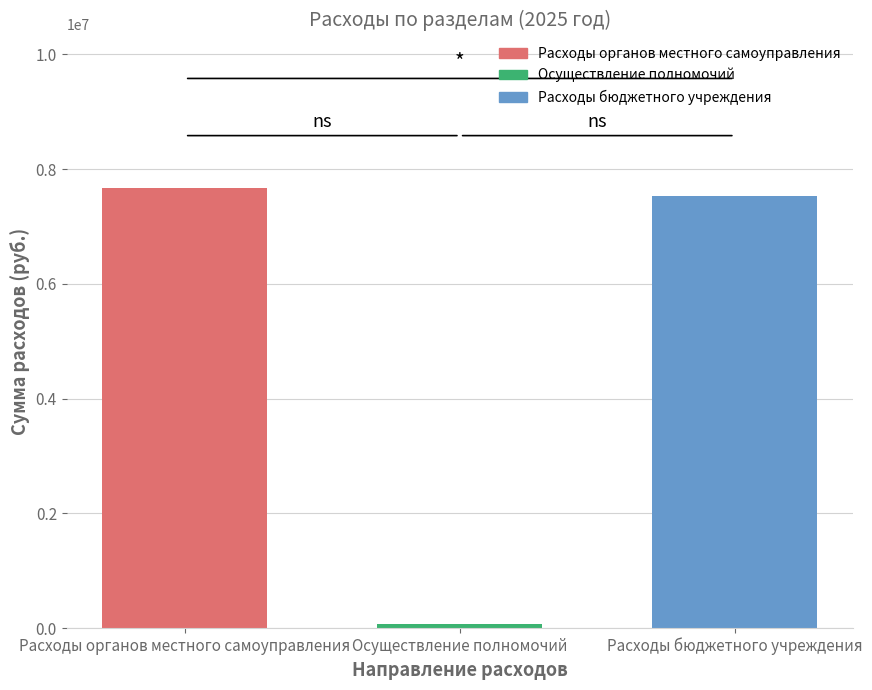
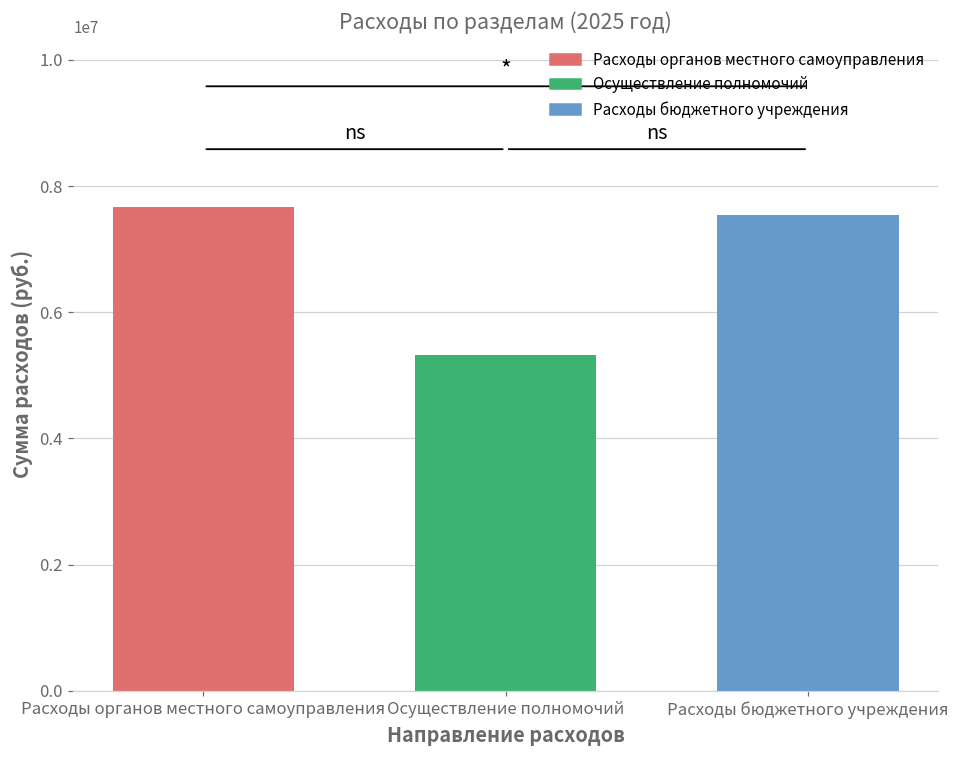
  {
    "Расходы органов местного самоуправления": 7700000,
-   "Осуществление полномочий": 100000,
+   "Осуществление полномочий": 5300000,
    "Расходы бюджетного учреждения": 7500000
  }
